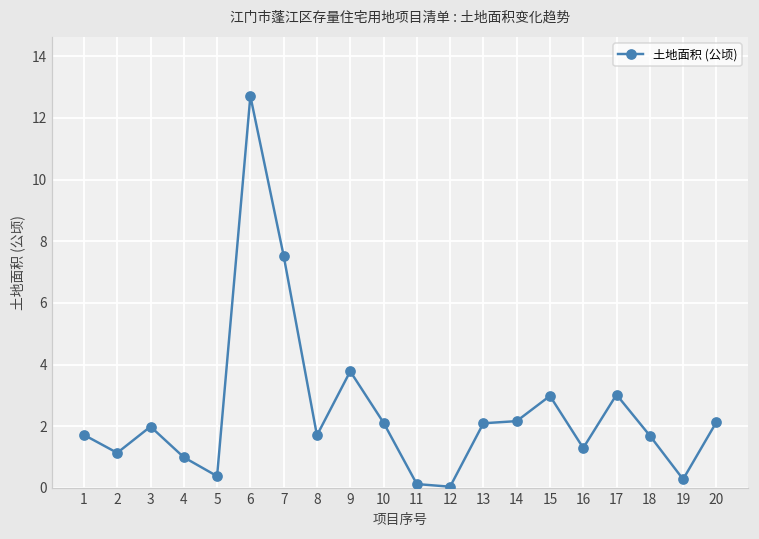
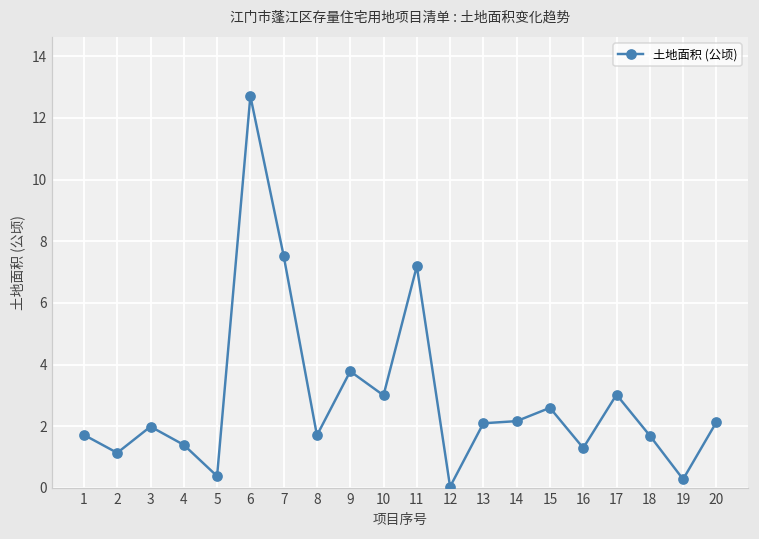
  {
    "1": 1.7,
    "2": 1.1,
    "3": 2.0,
-   "4": 1.0,
+   "4": 1.4,
    "5": 0.4,
    "6": 12.7,
    "7": 7.5,
    "8": 1.7,
    "9": 3.8,
-   "10": 2.1,
-   "11": 0.1,
+   "10": 3.0,
+   "11": 7.2,
    "12": 0.0,
    "13": 2.1,
    "14": 2.2,
-   "15": 3.0,
+   "15": 2.6,
    "16": 1.3,
    "17": 3.0,
    "18": 1.7,
    "19": 0.3,
    "20": 2.1
  }
